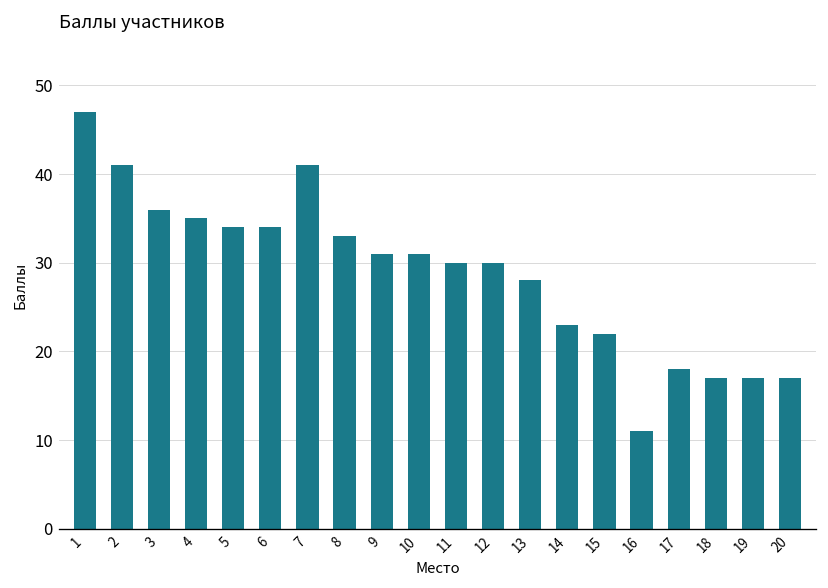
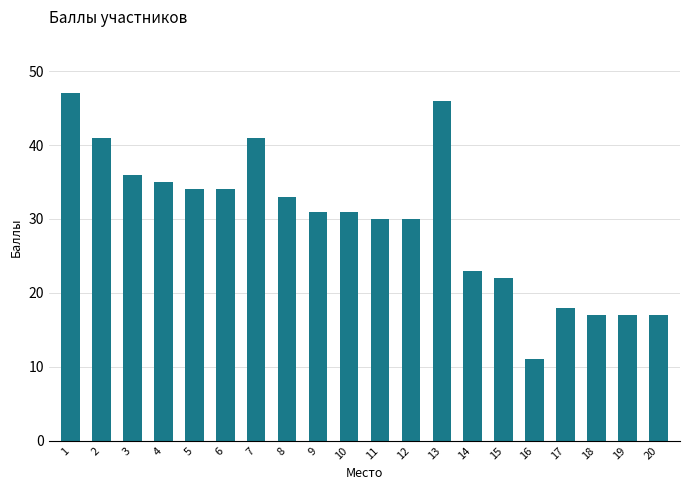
  {
    "1": 47,
    "2": 41,
    "3": 36,
    "4": 35,
    "5": 34,
    "6": 34,
    "7": 41,
    "8": 33,
    "9": 31,
    "10": 31,
    "11": 30,
    "12": 30,
-   "13": 28,
+   "13": 46,
    "14": 23,
    "15": 22,
    "16": 11,
    "17": 18,
    "18": 17,
    "19": 17,
    "20": 17
  }
